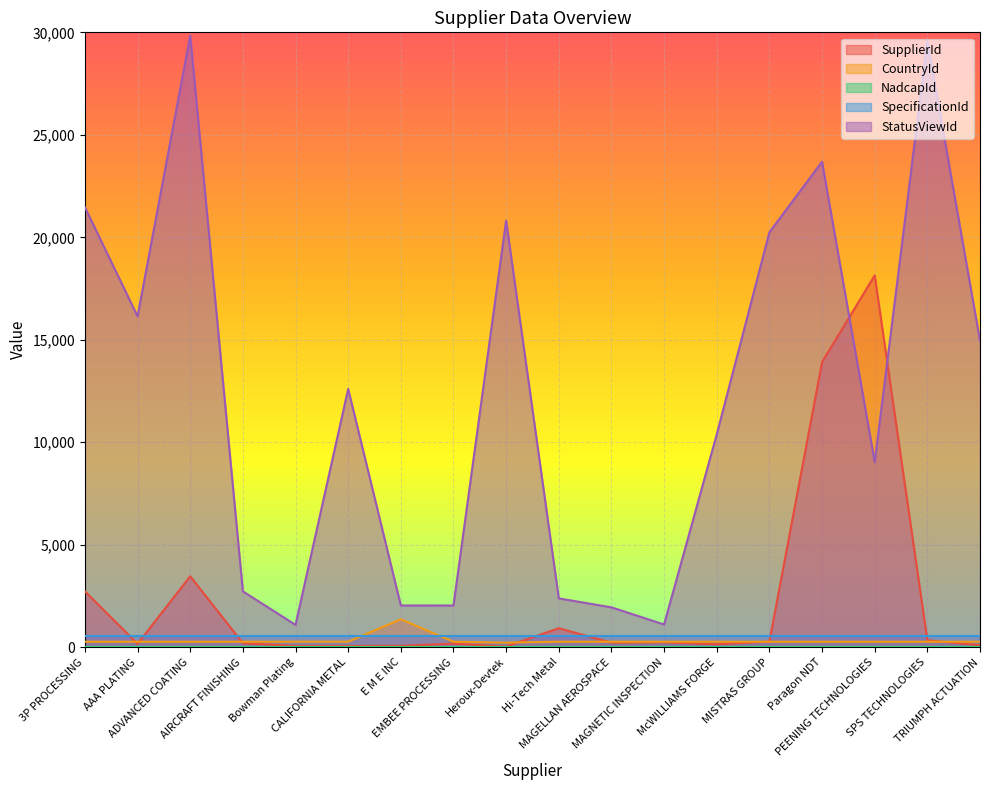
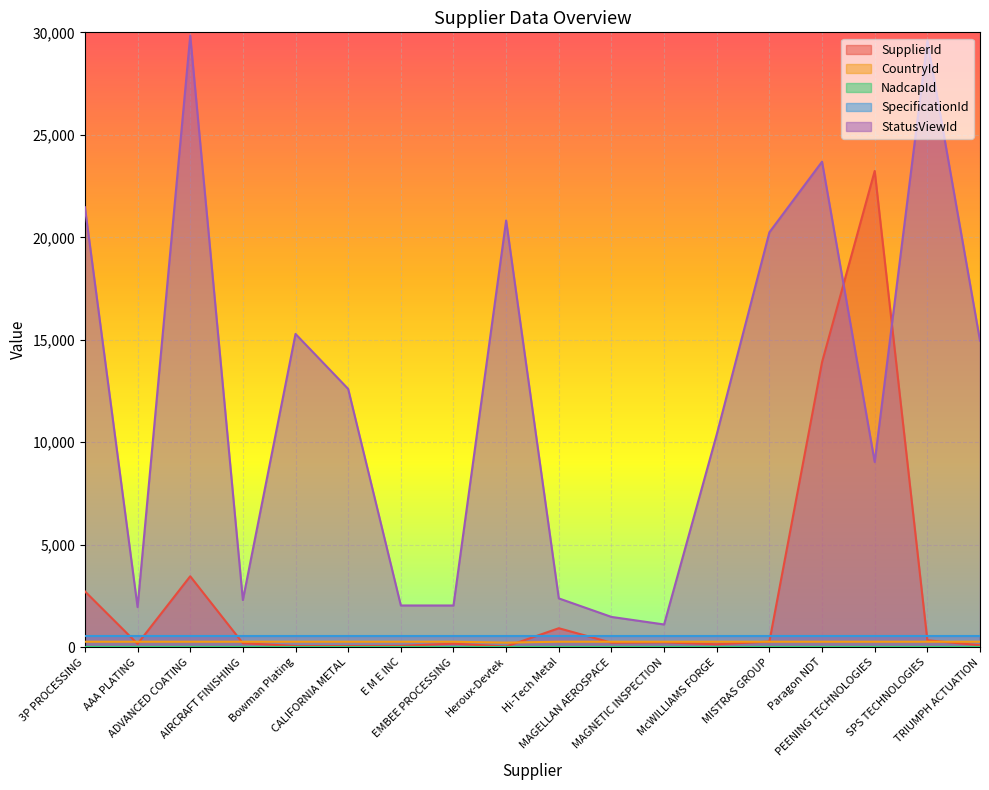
  {
    "SupplierId": {
      "3P PROCESSING": "2,700",
      "ADVANCED COATING": "3,500",
      "Hi-Tech Metal": "900",
      "McWILLIAMS FORGE": "100",
      "Paragon NDT": "13,900",
-     "PEENING TECHNOLOGIES": "18,100"
+     "PEENING TECHNOLOGIES": "23,200"
    },
    "CountryId": {
      "3P PROCESSING": "300",
      "ADVANCED COATING": "300",
      "Bowman Plating": "300",
      "CALIFORNIA METAL": "300",
-     "E M E INC": "1,400",
+     "E M E INC": "300",
      "Heroux-Devtek": "200",
      "Hi-Tech Metal": "300",
      "McWILLIAMS FORGE": "300",
      "Paragon NDT": "300",
      "PEENING TECHNOLOGIES": "300",
      "TRIUMPH ACTUATION": "300"
    },
    "NadcapId": {
      "3P PROCESSING": "0",
      "AAA PLATING": "0",
      "ADVANCED COATING": "0",
      "AIRCRAFT FINISHING": "0",
      "EMBEE PROCESSING": "0",
      "Hi-Tech Metal": "0",
      "MAGELLAN AEROSPACE": "0",
      "MAGNETIC INSPECTION": "0",
      "McWILLIAMS FORGE": "0",
      "MISTRAS GROUP": "0",
      "Paragon NDT": "0",
      "PEENING TECHNOLOGIES": "0",
      "SPS TECHNOLOGIES": "0"
    },
    "SpecificationId": {
      "3P PROCESSING": "600",
      "AAA PLATING": "600",
      "ADVANCED COATING": "600",
      "AIRCRAFT FINISHING": "600",
      "Bowman Plating": "600",
      "CALIFORNIA METAL": "600",
      "E M E INC": "600",
      "EMBEE PROCESSING": "600",
      "Heroux-Devtek": "600",
      "Hi-Tech Metal": "600",
      "MAGELLAN AEROSPACE": "600",
      "MAGNETIC INSPECTION": "600",
      "McWILLIAMS FORGE": "600",
      "MISTRAS GROUP": "600",
      "Paragon NDT": "600",
      "PEENING TECHNOLOGIES": "600",
      "SPS TECHNOLOGIES": "600",
      "TRIUMPH ACTUATION": "600"
    },
    "StatusViewId": {
      "3P PROCESSING": "21,500",
-     "AAA PLATING": "16,100",
+     "AAA PLATING": "2,000",
      "ADVANCED COATING": "29,800",
-     "AIRCRAFT FINISHING": "2,700",
-     "Bowman Plating": "1,100",
+     "AIRCRAFT FINISHING": "2,300",
+     "Bowman Plating": "15,300",
      "CALIFORNIA METAL": "12,600",
      "E M E INC": "2,000",
      "EMBEE PROCESSING": "2,000",
      "Heroux-Devtek": "20,800",
      "Hi-Tech Metal": "2,400",
-     "MAGELLAN AEROSPACE": "1,900",
+     "MAGELLAN AEROSPACE": "1,500",
      "MAGNETIC INSPECTION": "1,100",
      "McWILLIAMS FORGE": "10,400",
      "MISTRAS GROUP": "20,200",
      "Paragon NDT": "23,700",
      "PEENING TECHNOLOGIES": "9,000",
      "TRIUMPH ACTUATION": "15,000"
    }
  }
